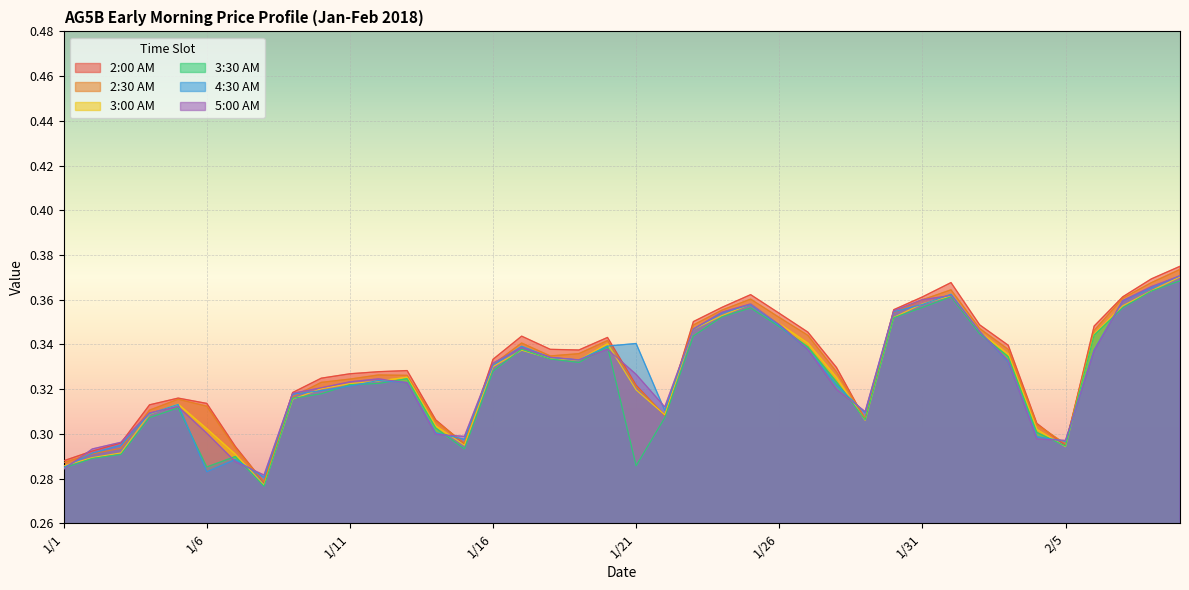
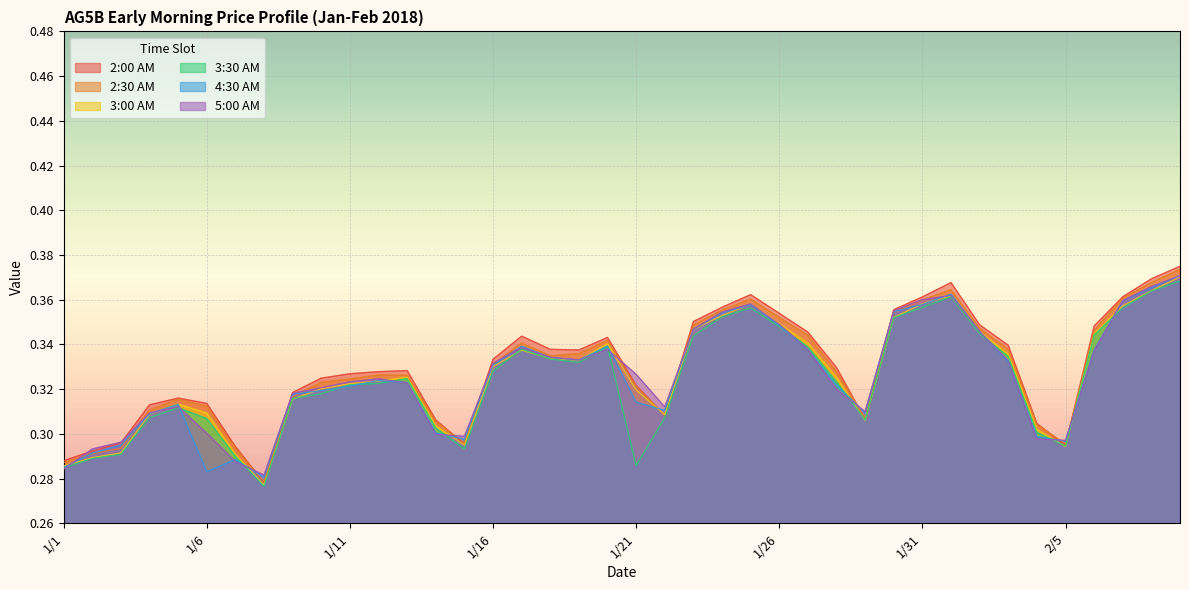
  {
    "3:00 AM": {
-     "1/6": 0.302,
+     "1/6": 0.309,
      "1/21": 0.320
    },
    "3:30 AM": {
-     "1/6": 0.285,
+     "1/6": 0.307,
      "1/16": 0.328,
      "1/21": 0.286,
      "1/31": 0.357
    },
    "4:30 AM": {
      "1/6": 0.283,
-     "1/21": 0.340
+     "1/21": 0.314
    },
    "5:00 AM": {
      "1/6": 0.300,
      "1/21": 0.327
    }
  }
